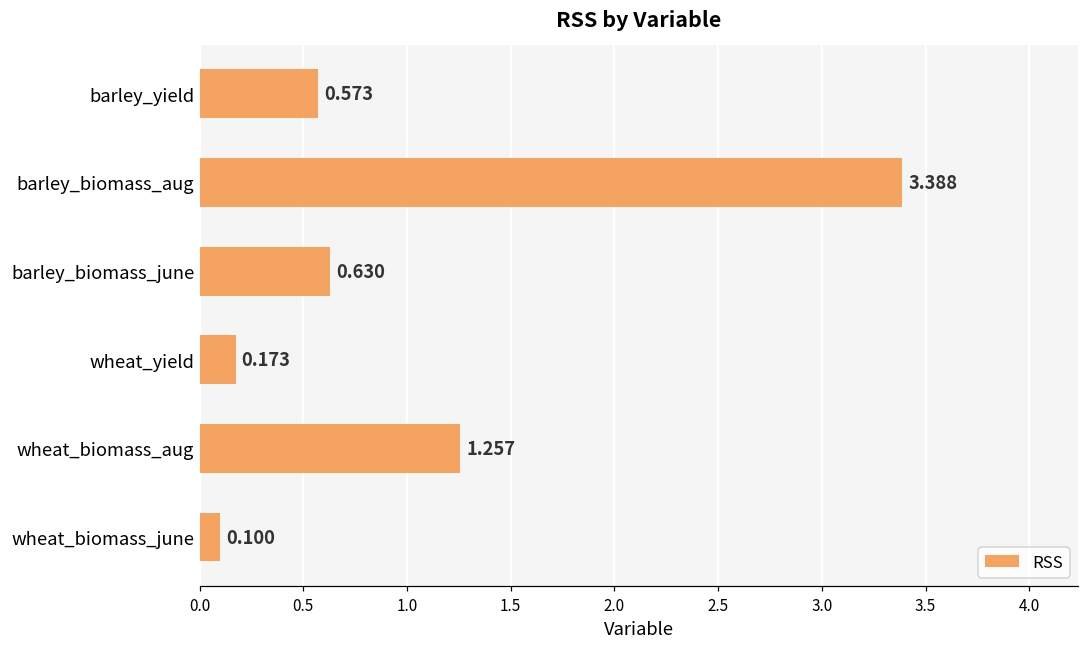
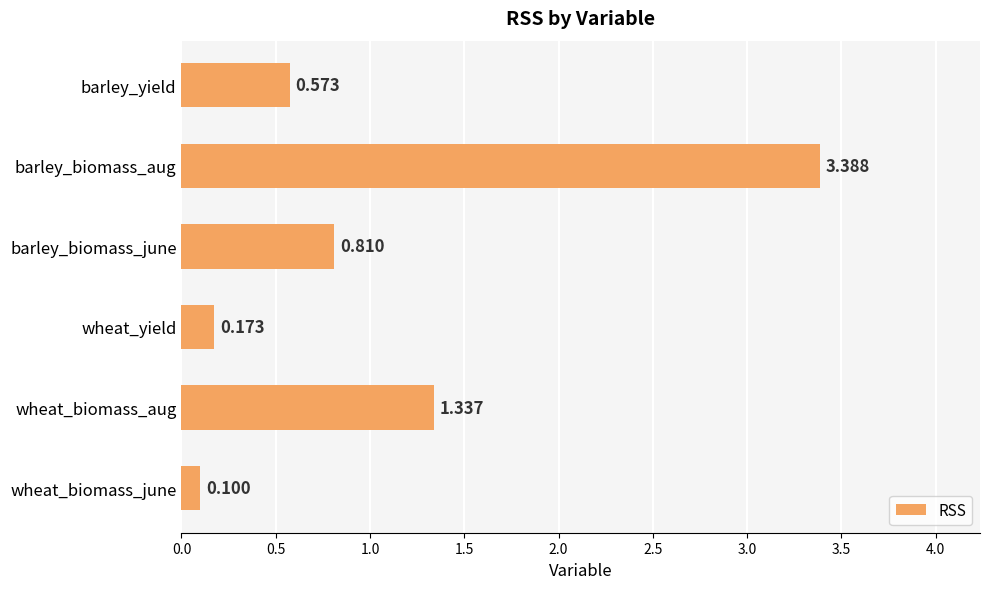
  {
    "barley_yield": 0.573,
    "barley_biomass_aug": 3.388,
-   "barley_biomass_june": 0.630,
+   "barley_biomass_june": 0.810,
    "wheat_yield": 0.173,
-   "wheat_biomass_aug": 1.257,
+   "wheat_biomass_aug": 1.337,
    "wheat_biomass_june": 0.100
  }
